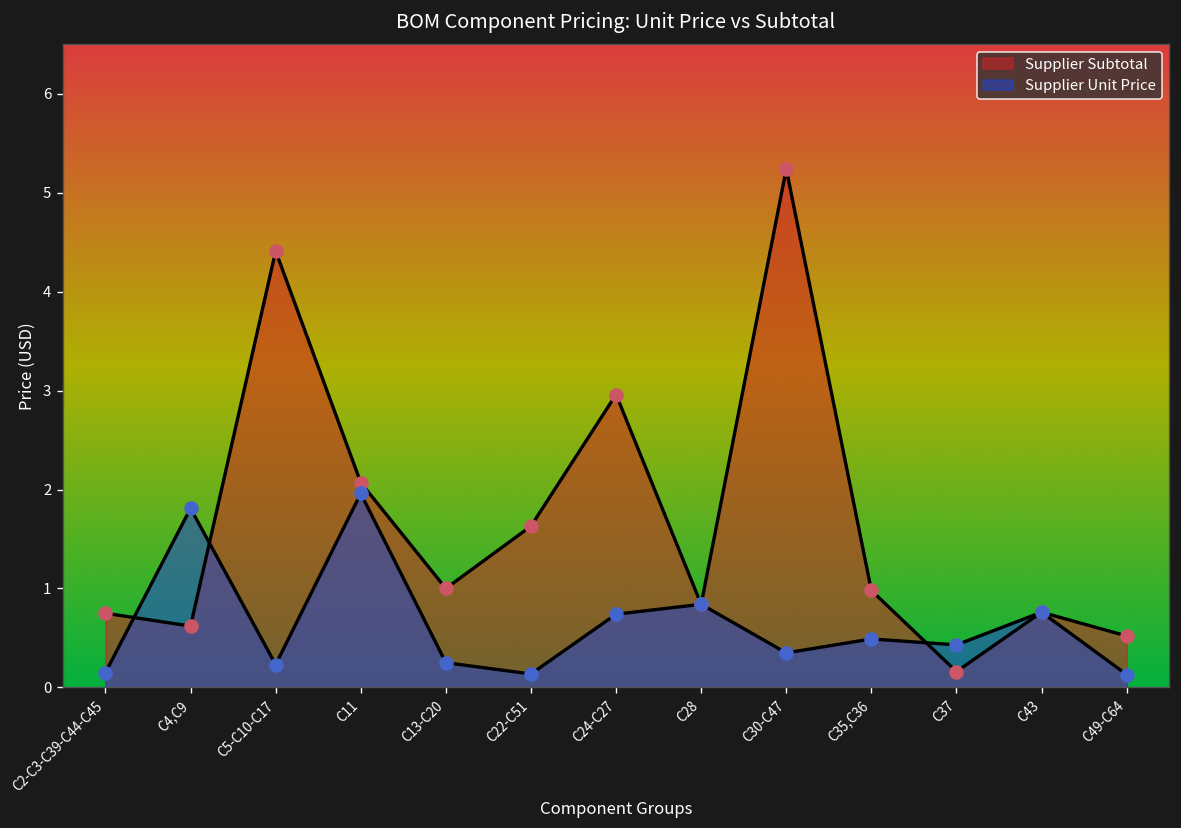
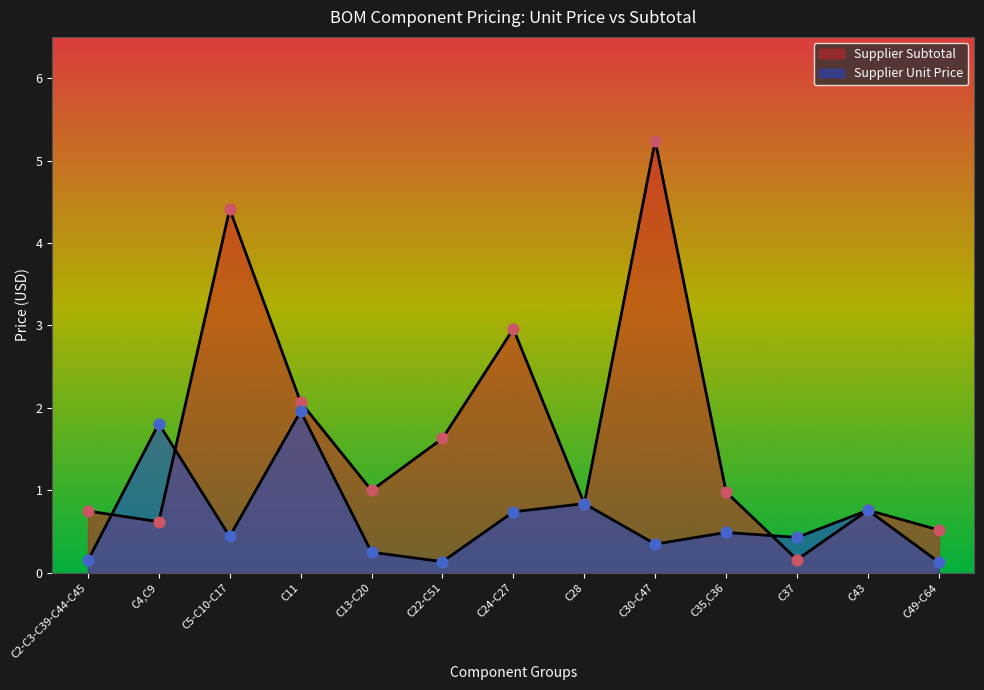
  {
    "Supplier Subtotal": {
      "C2-C3-C39-C44-C45": 0.8,
      "C4,C9": 0.6,
      "C5-C10-C17": 4.4,
      "C11": 2.1,
      "C13-C20": 1.0,
      "C22-C51": 1.6,
      "C24-C27": 3.0,
      "C30-C47": 5.2,
      "C35,C36": 1.0,
      "C37": 0.2,
      "C49-C64": 0.5
    },
    "Supplier Unit Price": {
      "C2-C3-C39-C44-C45": 0.2,
      "C4,C9": 1.8,
-     "C5-C10-C17": 0.2,
+     "C5-C10-C17": 0.4,
      "C11": 2.0,
      "C13-C20": 0.3,
      "C22-C51": 0.1,
      "C24-C27": 0.7,
      "C30-C47": 0.3,
      "C35,C36": 0.5,
      "C37": 0.4,
      "C49-C64": 0.1
    }
  }
